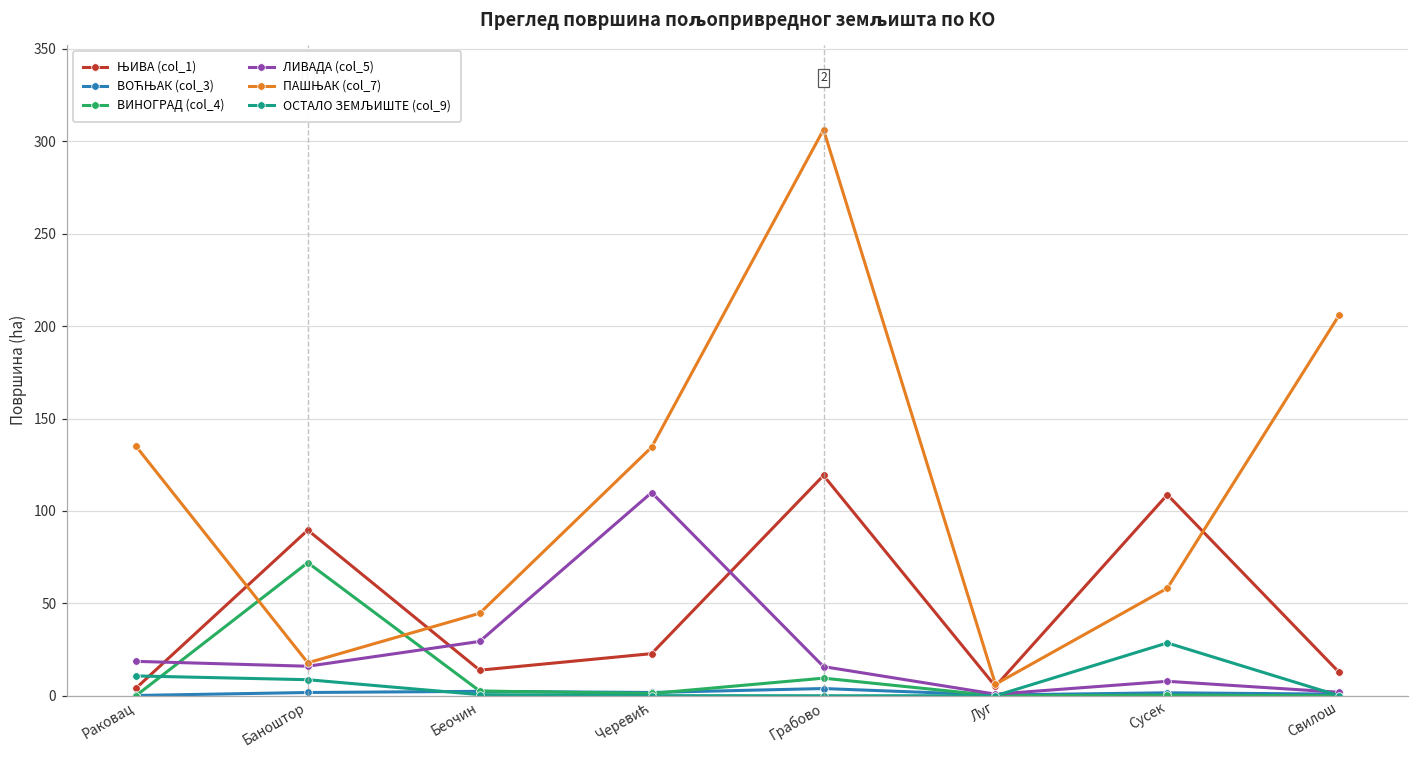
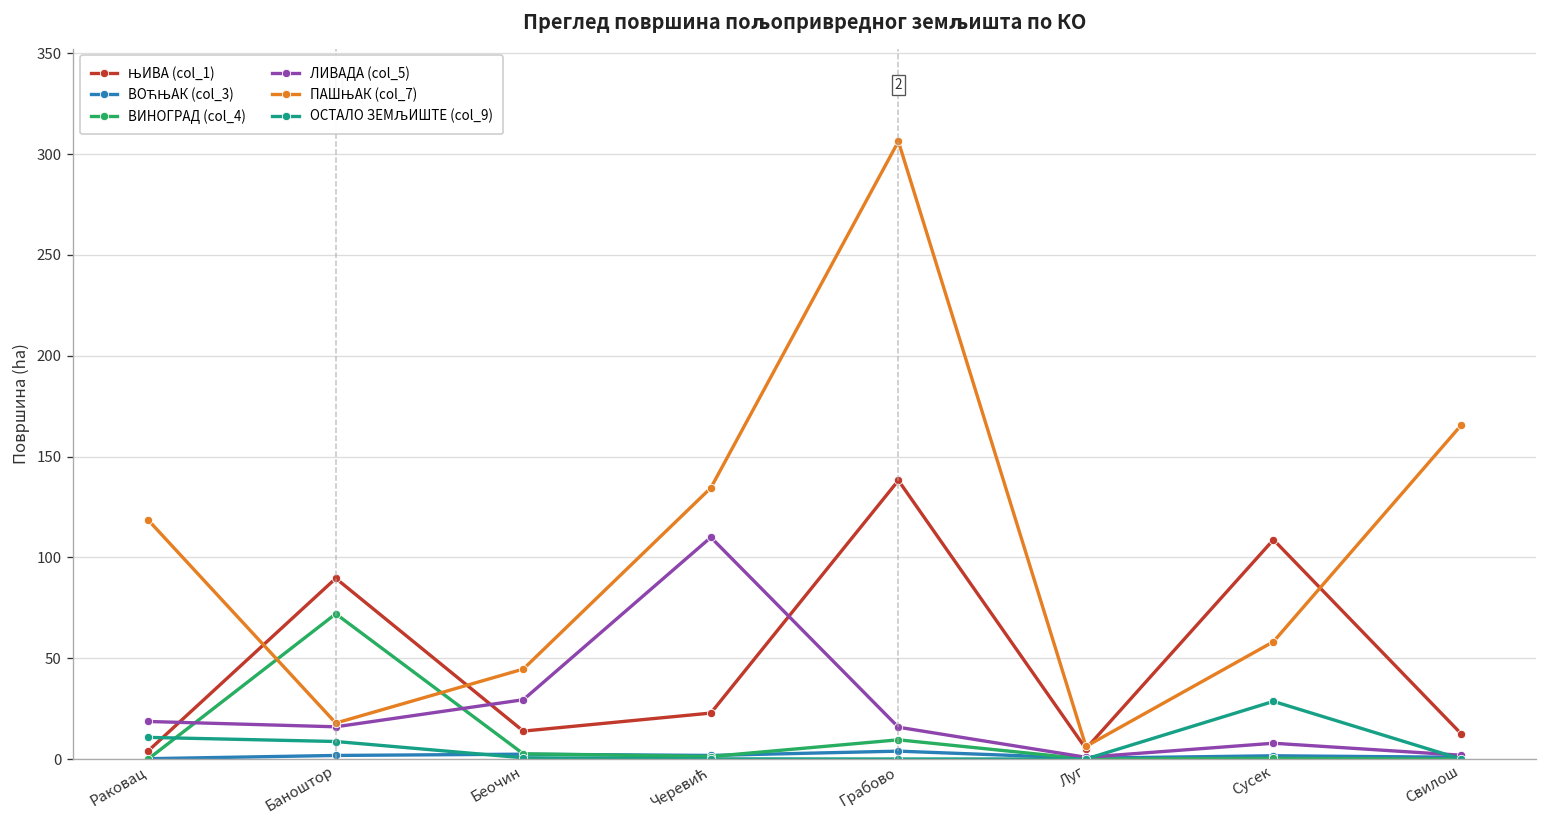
  {
    "ЊИВА (col_1)": {
      "Раковац": 4,
      "Баноштор": 90,
      "Беочин": 14,
      "Черевић": 23,
-     "Грабово": 119,
+     "Грабово": 138,
      "Сусек": 109,
      "Свилош": 13
    },
    "ВОЋЊАК (col_3)": {
      "Баноштор": 2,
      "Грабово": 4
    },
    "ЛИВАДА (col_5)": {
      "Раковац": 19,
      "Баноштор": 16,
      "Беочин": 29,
      "Черевић": 110,
      "Грабово": 16,
      "Сусек": 8
    },
    "ПАШЊАК (col_7)": {
-     "Раковац": 135,
+     "Раковац": 118,
      "Баноштор": 18,
      "Беочин": 45,
      "Черевић": 134,
      "Грабово": 306,
      "Сусек": 58,
-     "Свилош": 206
+     "Свилош": 165
    }
  }
